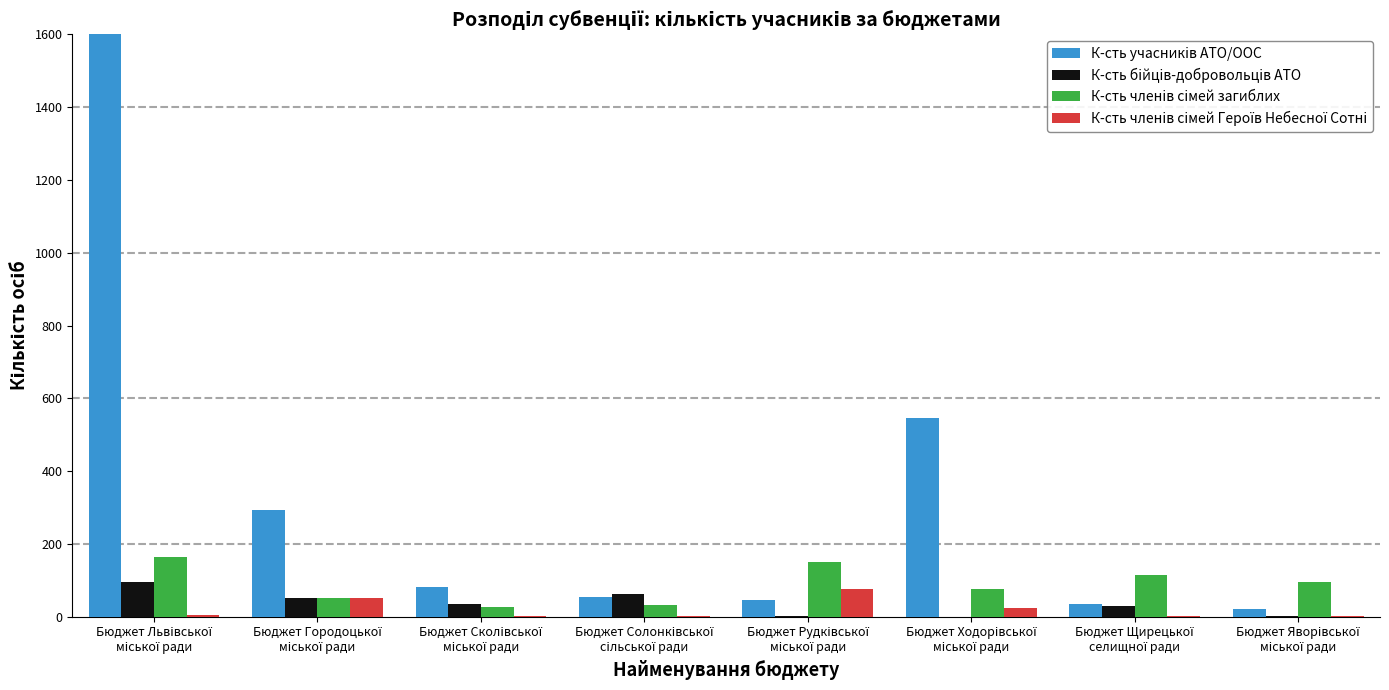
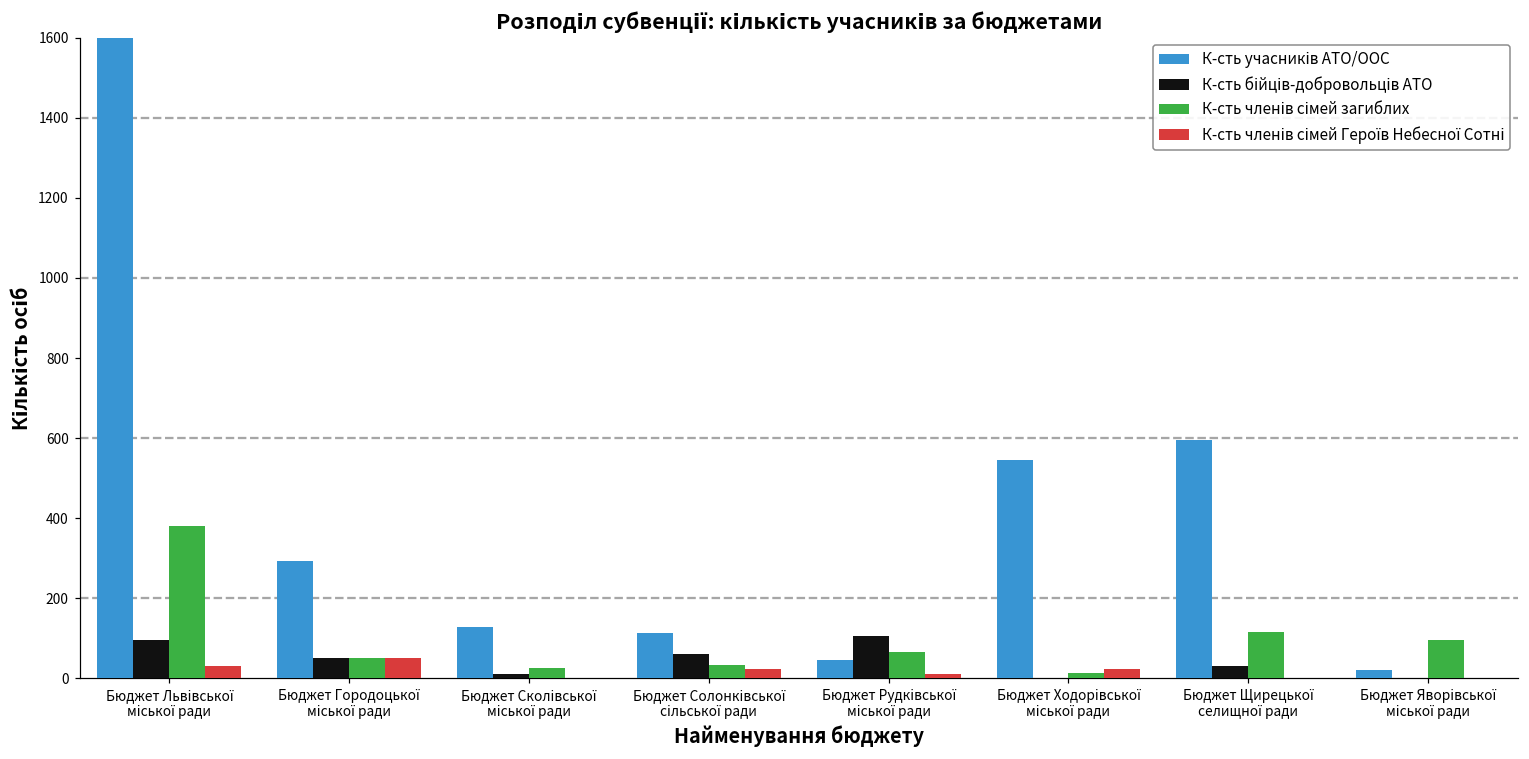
  {
    "К-сть учасників АТО/ООС": {
      "Бюджет Городоцької міської ради": 290,
-     "Бюджет Сколівської міської ради": 80,
-     "Бюджет Солонківської сільської ради": 60,
+     "Бюджет Сколівської міської ради": 130,
+     "Бюджет Солонківської сільської ради": 110,
      "Бюджет Рудківської міської ради": 50,
      "Бюджет Ходорівської міської ради": 550,
-     "Бюджет Щирецької селищної ради": 40,
+     "Бюджет Щирецької селищної ради": 600,
      "Бюджет Яворівської міської ради": 20
    },
    "К-сть бійців-добровольців АТО": {
      "Бюджет Львівської міської ради": 100,
      "Бюджет Городоцької міської ради": 50,
-     "Бюджет Сколівської міської ради": 30,
+     "Бюджет Сколівської міської ради": 10,
      "Бюджет Солонківської сільської ради": 60,
-     "Бюджет Рудківської міської ради": 0,
+     "Бюджет Рудківської міської ради": 110,
      "Бюджет Ходорівської міської ради": 0,
      "Бюджет Щирецької селищної ради": 30
    },
    "К-сть членів сімей загиблих": {
-     "Бюджет Львівської міської ради": 160,
+     "Бюджет Львівської міської ради": 380,
      "Бюджет Городоцької міської ради": 50,
      "Бюджет Сколівської міської ради": 30,
      "Бюджет Солонківської сільської ради": 30,
-     "Бюджет Рудківської міської ради": 150,
-     "Бюджет Ходорівської міської ради": 80,
+     "Бюджет Рудківської міської ради": 70,
+     "Бюджет Ходорівської міської ради": 10,
      "Бюджет Щирецької селищної ради": 120,
      "Бюджет Яворівської міської ради": 100
    },
    "К-сть членів сімей Героїв Небесної Сотні": {
-     "Бюджет Львівської міської ради": 0,
+     "Бюджет Львівської міської ради": 30,
      "Бюджет Городоцької міської ради": 50,
-     "Бюджет Солонківської сільської ради": 0,
-     "Бюджет Рудківської міської ради": 80,
+     "Бюджет Солонківської сільської ради": 20,
+     "Бюджет Рудківської міської ради": 10,
      "Бюджет Ходорівської міської ради": 20
    }
  }
